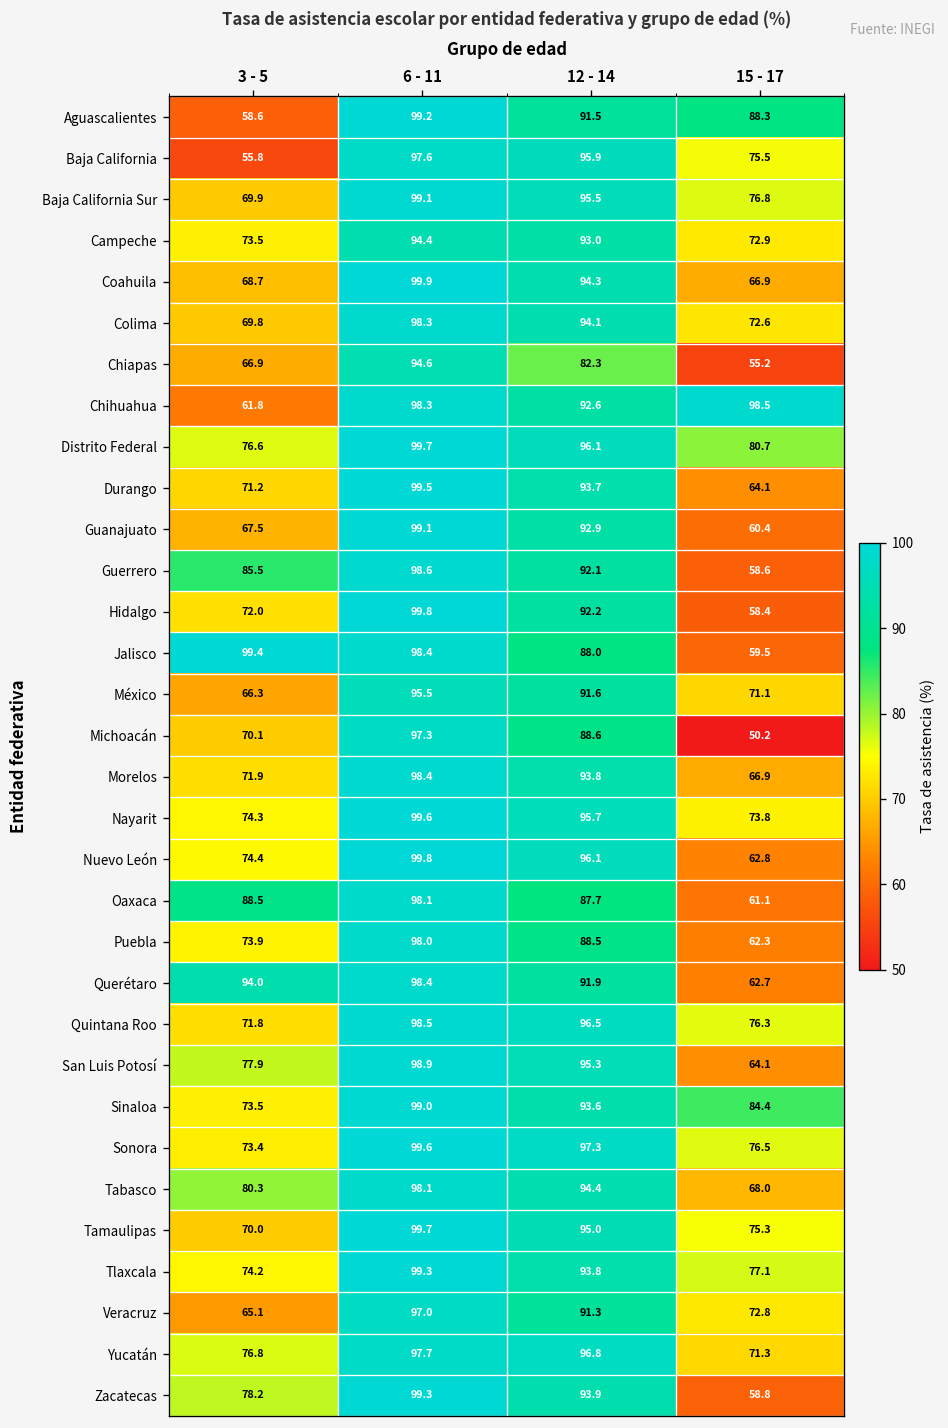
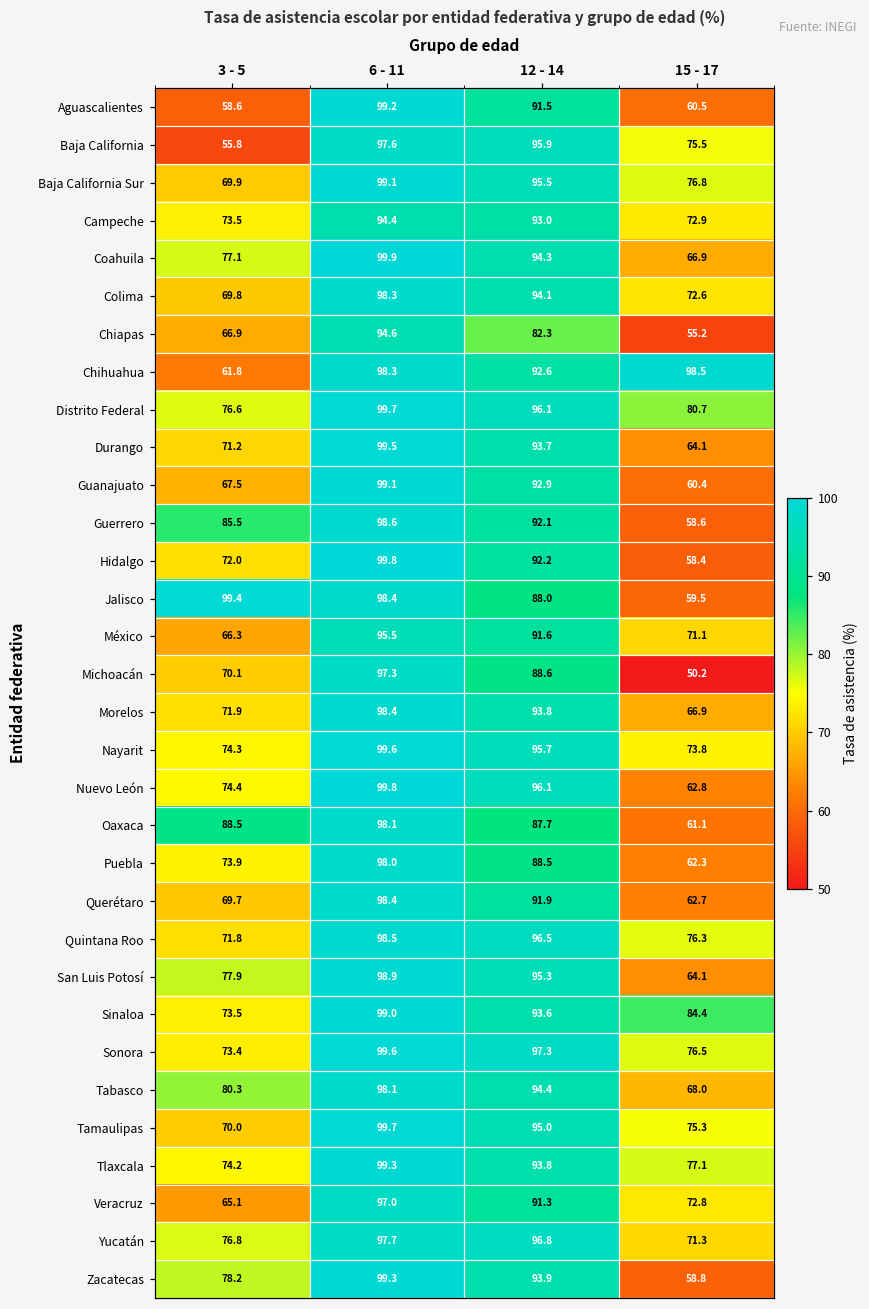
  {
    "Aguascalientes": {
      "3 - 5": 58.6,
      "6 - 11": 99.2,
      "12 - 14": 91.5,
-     "15 - 17": 88.3
+     "15 - 17": 60.5
    },
    "Baja California": {
      "3 - 5": 55.8,
      "6 - 11": 97.6,
      "12 - 14": 95.9,
      "15 - 17": 75.5
    },
    "Baja California Sur": {
      "3 - 5": 69.9,
      "6 - 11": 99.1,
      "12 - 14": 95.5,
      "15 - 17": 76.8
    },
    "Campeche": {
      "3 - 5": 73.5,
      "6 - 11": 94.4,
      "12 - 14": 93.0,
      "15 - 17": 72.9
    },
    "Coahuila": {
-     "3 - 5": 68.7,
+     "3 - 5": 77.1,
      "6 - 11": 99.9,
      "12 - 14": 94.3,
      "15 - 17": 66.9
    },
    "Colima": {
      "3 - 5": 69.8,
      "6 - 11": 98.3,
      "12 - 14": 94.1,
      "15 - 17": 72.6
    },
    "Chiapas": {
      "3 - 5": 66.9,
      "6 - 11": 94.6,
      "12 - 14": 82.3,
      "15 - 17": 55.2
    },
    "Chihuahua": {
      "3 - 5": 61.8,
      "6 - 11": 98.3,
      "12 - 14": 92.6,
      "15 - 17": 98.5
    },
    "Distrito Federal": {
      "3 - 5": 76.6,
      "6 - 11": 99.7,
      "12 - 14": 96.1,
      "15 - 17": 80.7
    },
    "Durango": {
      "3 - 5": 71.2,
      "6 - 11": 99.5,
      "12 - 14": 93.7,
      "15 - 17": 64.1
    },
    "Guanajuato": {
      "3 - 5": 67.5,
      "6 - 11": 99.1,
      "12 - 14": 92.9,
      "15 - 17": 60.4
    },
    "Guerrero": {
      "3 - 5": 85.5,
      "6 - 11": 98.6,
      "12 - 14": 92.1,
      "15 - 17": 58.6
    },
    "Hidalgo": {
      "3 - 5": 72.0,
      "6 - 11": 99.8,
      "12 - 14": 92.2,
      "15 - 17": 58.4
    },
    "Jalisco": {
      "3 - 5": 99.4,
      "6 - 11": 98.4,
      "12 - 14": 88.0,
      "15 - 17": 59.5
    },
    "México": {
      "3 - 5": 66.3,
      "6 - 11": 95.5,
      "12 - 14": 91.6,
      "15 - 17": 71.1
    },
    "Michoacán": {
      "3 - 5": 70.1,
      "6 - 11": 97.3,
      "12 - 14": 88.6,
      "15 - 17": 50.2
    },
    "Morelos": {
      "3 - 5": 71.9,
      "6 - 11": 98.4,
      "12 - 14": 93.8,
      "15 - 17": 66.9
    },
    "Nayarit": {
      "3 - 5": 74.3,
      "6 - 11": 99.6,
      "12 - 14": 95.7,
      "15 - 17": 73.8
    },
    "Nuevo León": {
      "3 - 5": 74.4,
      "6 - 11": 99.8,
      "12 - 14": 96.1,
      "15 - 17": 62.8
    },
    "Oaxaca": {
      "3 - 5": 88.5,
      "6 - 11": 98.1,
      "12 - 14": 87.7,
      "15 - 17": 61.1
    },
    "Puebla": {
      "3 - 5": 73.9,
      "6 - 11": 98.0,
      "12 - 14": 88.5,
      "15 - 17": 62.3
    },
    "Querétaro": {
-     "3 - 5": 94.0,
+     "3 - 5": 69.7,
      "6 - 11": 98.4,
      "12 - 14": 91.9,
      "15 - 17": 62.7
    },
    "Quintana Roo": {
      "3 - 5": 71.8,
      "6 - 11": 98.5,
      "12 - 14": 96.5,
      "15 - 17": 76.3
    },
    "San Luis Potosí": {
      "3 - 5": 77.9,
      "6 - 11": 98.9,
      "12 - 14": 95.3,
      "15 - 17": 64.1
    },
    "Sinaloa": {
      "3 - 5": 73.5,
      "6 - 11": 99.0,
      "12 - 14": 93.6,
      "15 - 17": 84.4
    },
    "Sonora": {
      "3 - 5": 73.4,
      "6 - 11": 99.6,
      "12 - 14": 97.3,
      "15 - 17": 76.5
    },
    "Tabasco": {
      "3 - 5": 80.3,
      "6 - 11": 98.1,
      "12 - 14": 94.4,
      "15 - 17": 68.0
    },
    "Tamaulipas": {
      "3 - 5": 70.0,
      "6 - 11": 99.7,
      "12 - 14": 95.0,
      "15 - 17": 75.3
    },
    "Tlaxcala": {
      "3 - 5": 74.2,
      "6 - 11": 99.3,
      "12 - 14": 93.8,
      "15 - 17": 77.1
    },
    "Veracruz": {
      "3 - 5": 65.1,
      "6 - 11": 97.0,
      "12 - 14": 91.3,
      "15 - 17": 72.8
    },
    "Yucatán": {
      "3 - 5": 76.8,
      "6 - 11": 97.7,
      "12 - 14": 96.8,
      "15 - 17": 71.3
    },
    "Zacatecas": {
      "3 - 5": 78.2,
      "6 - 11": 99.3,
      "12 - 14": 93.9,
      "15 - 17": 58.8
    }
  }
